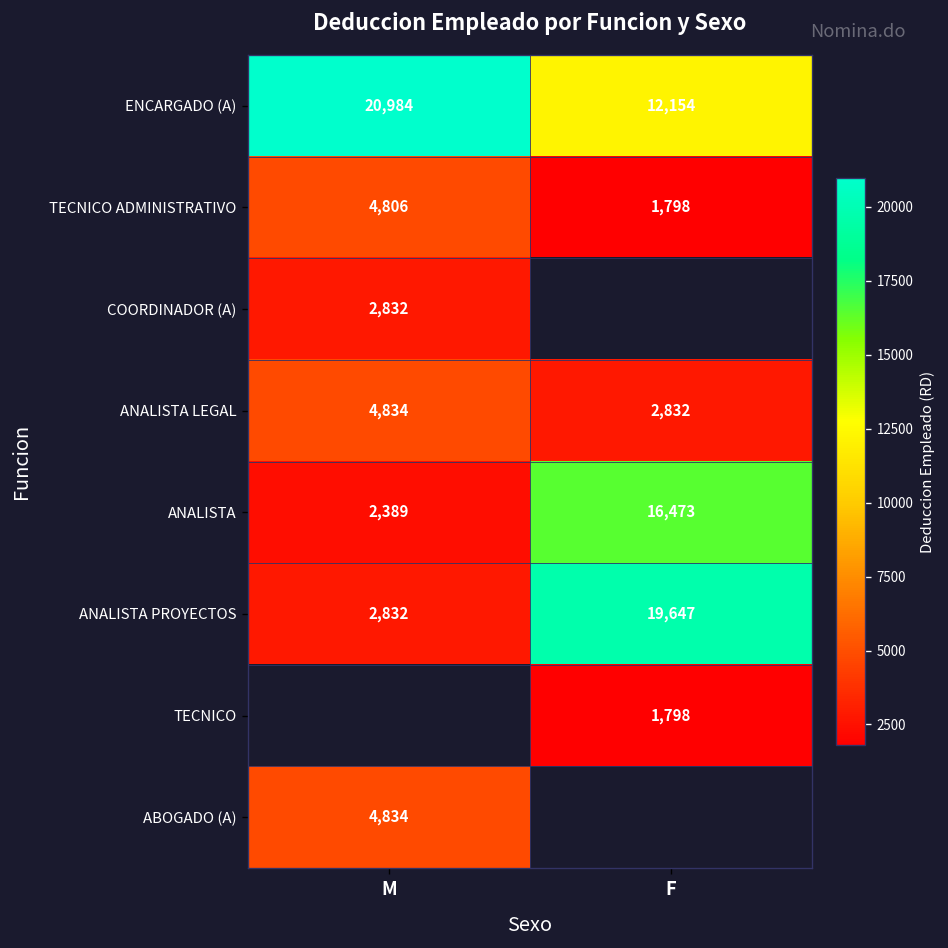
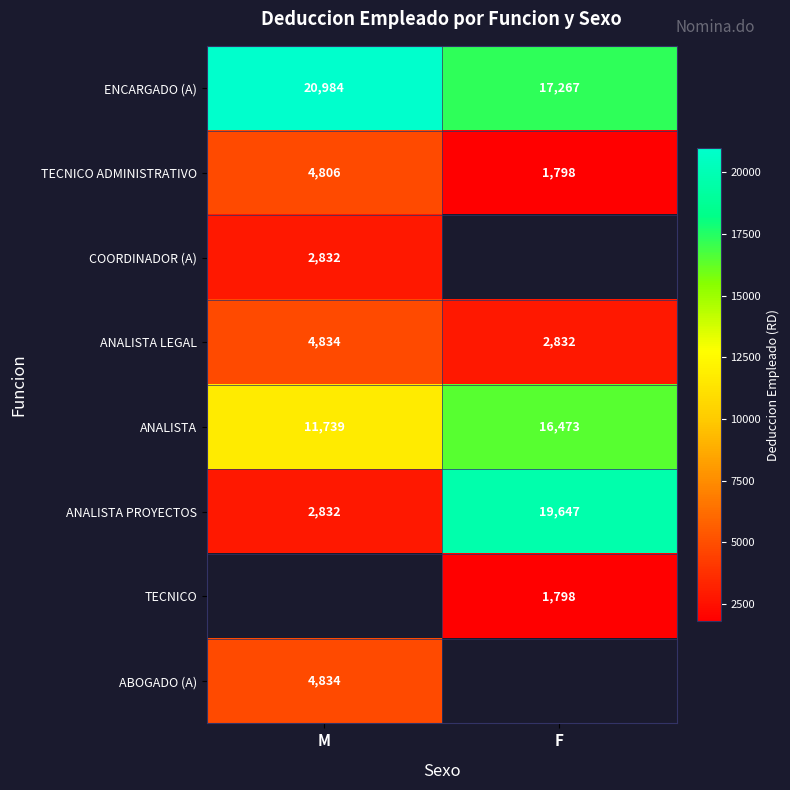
  {
    "ENCARGADO (A)": {
      "M": "20,984",
-     "F": "12,154"
+     "F": "17,267"
    },
    "TECNICO ADMINISTRATIVO": {
      "M": "4,806",
      "F": "1,798"
    },
    "COORDINADOR (A)": {
      "M": "2,832"
    },
    "ANALISTA LEGAL": {
      "M": "4,834",
      "F": "2,832"
    },
    "ANALISTA": {
-     "M": "2,389",
+     "M": "11,739",
      "F": "16,473"
    },
    "ANALISTA PROYECTOS": {
      "M": "2,832",
      "F": "19,647"
    },
    "TECNICO": {
      "F": "1,798"
    },
    "ABOGADO (A)": {
      "M": "4,834"
    }
  }
